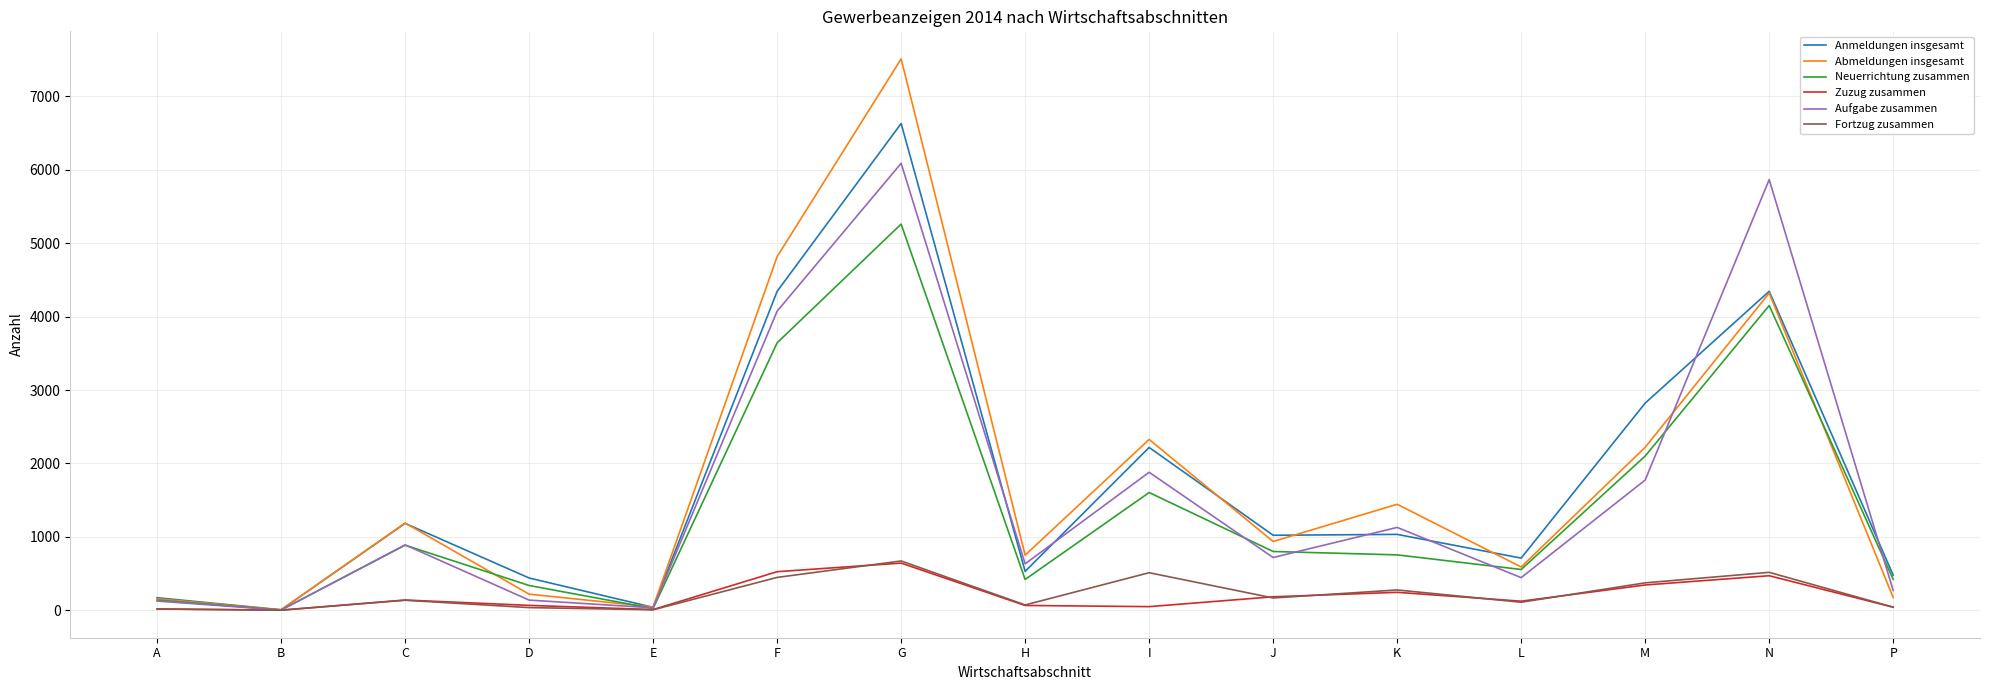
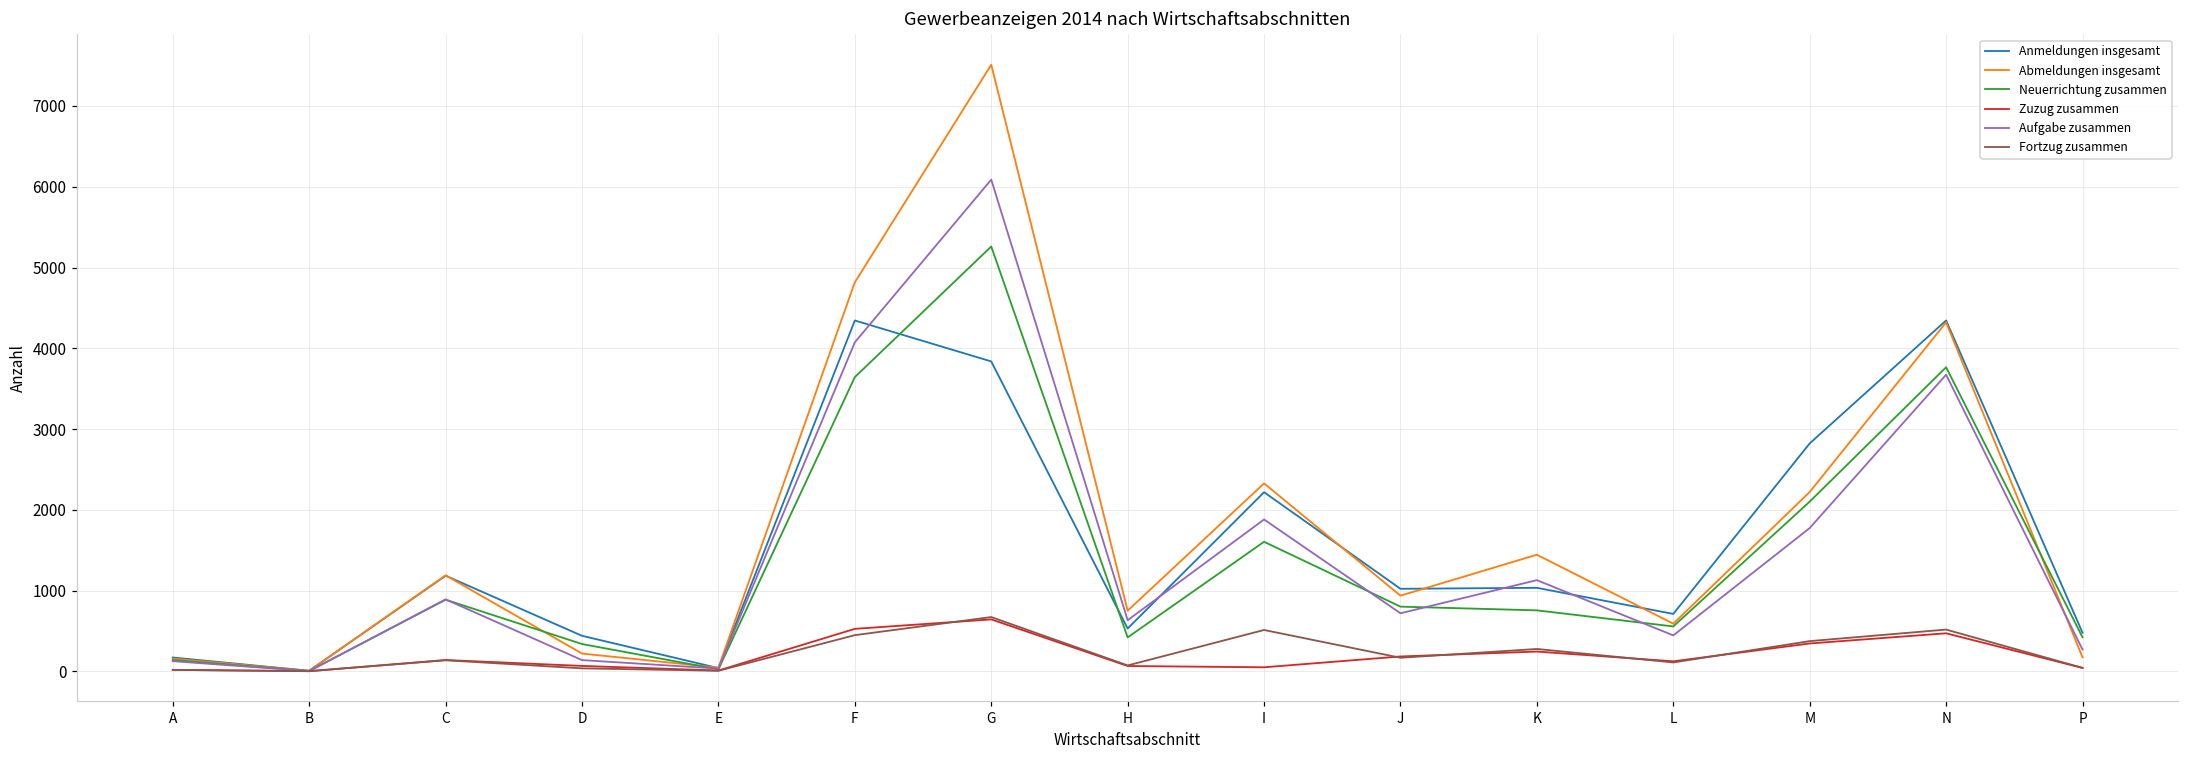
  {
    "Anmeldungen insgesamt": {
      "D": 400,
      "F": 4300,
-     "G": 6600,
+     "G": 3800,
      "H": 500,
      "I": 2200,
      "J": 1000,
      "K": 1000,
      "L": 700,
      "M": 2800,
      "P": 500
    },
    "Abmeldungen insgesamt": {
      "D": 200,
      "F": 4800,
      "G": 7500,
      "H": 800,
      "I": 2300,
      "J": 900,
      "K": 1400,
      "M": 2200,
      "P": 200
    },
    "Neuerrichtung zusammen": {
      "D": 300,
      "F": 3600,
      "G": 5300,
      "H": 400,
      "I": 1600,
      "J": 800,
      "K": 800,
      "M": 2100,
-     "N": 4200,
+     "N": 3800,
      "P": 400
    },
    "Zuzug zusammen": {
      "F": 500,
      "I": 100,
      "N": 500
    },
    "Aufgabe zusammen": {
      "D": 100,
      "F": 4100,
      "G": 6100,
      "H": 600,
      "I": 1900,
      "J": 700,
      "K": 1100,
      "L": 400,
      "M": 1800,
-     "N": 5900,
+     "N": 3700,
      "P": 300
    },
    "Fortzug zusammen": {
      "F": 400,
      "I": 500,
      "N": 500
    }
  }
